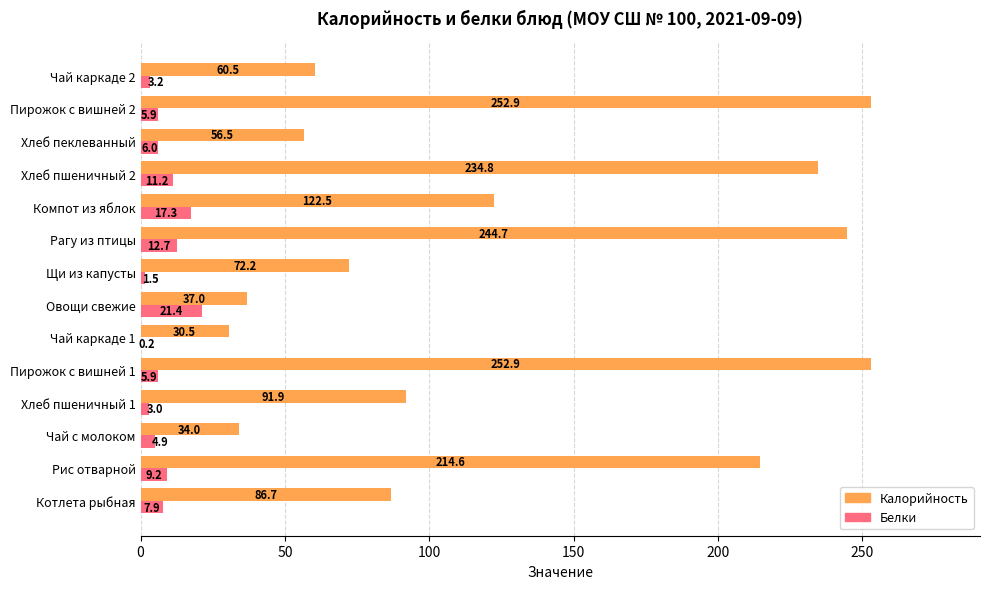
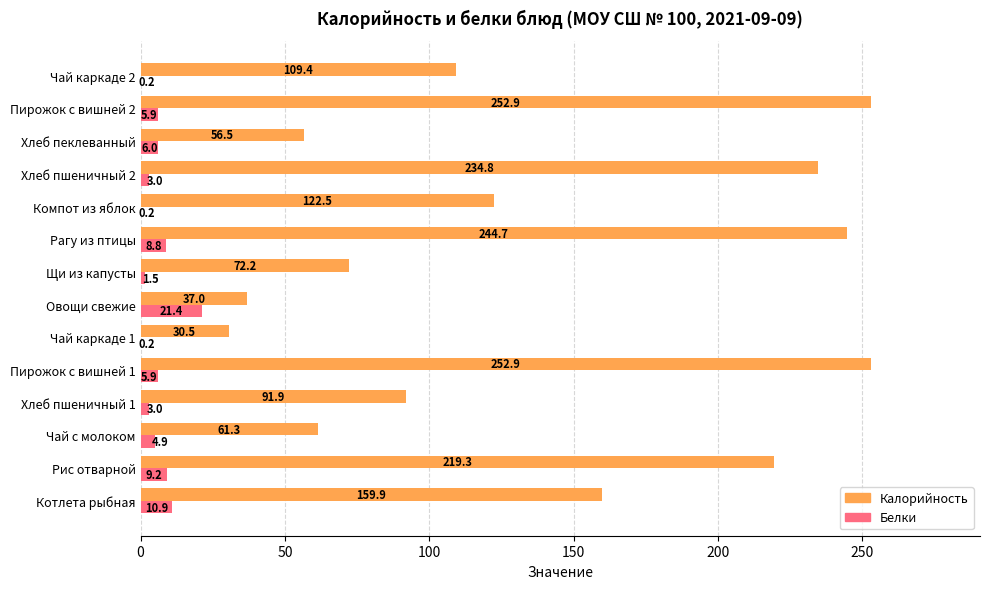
  {
    "Калорийность": {
-     "Чай каркаде 2": 60.5,
+     "Чай каркаде 2": 109.4,
      "Пирожок с вишней 2": 252.9,
      "Хлеб пеклеванный": 56.5,
      "Хлеб пшеничный 2": 234.8,
      "Компот из яблок": 122.5,
      "Рагу из птицы": 244.7,
      "Щи из капусты": 72.2,
      "Овощи свежие": 37.0,
      "Чай каркаде 1": 30.5,
      "Пирожок с вишней 1": 252.9,
      "Хлеб пшеничный 1": 91.9,
-     "Чай с молоком": 34.0,
-     "Рис отварной": 214.6,
-     "Котлета рыбная": 86.7
+     "Чай с молоком": 61.3,
+     "Рис отварной": 219.3,
+     "Котлета рыбная": 159.9
    },
    "Белки": {
-     "Чай каркаде 2": 3.2,
+     "Чай каркаде 2": 0.2,
      "Пирожок с вишней 2": 5.9,
      "Хлеб пеклеванный": 6.0,
-     "Хлеб пшеничный 2": 11.2,
-     "Компот из яблок": 17.3,
-     "Рагу из птицы": 12.7,
+     "Хлеб пшеничный 2": 3.0,
+     "Компот из яблок": 0.2,
+     "Рагу из птицы": 8.8,
      "Щи из капусты": 1.5,
      "Овощи свежие": 21.4,
      "Чай каркаде 1": 0.2,
      "Пирожок с вишней 1": 5.9,
      "Хлеб пшеничный 1": 3.0,
      "Чай с молоком": 4.9,
      "Рис отварной": 9.2,
-     "Котлета рыбная": 7.9
+     "Котлета рыбная": 10.9
    }
  }
